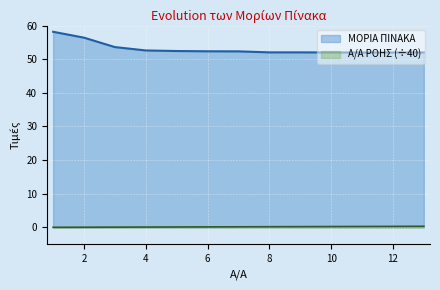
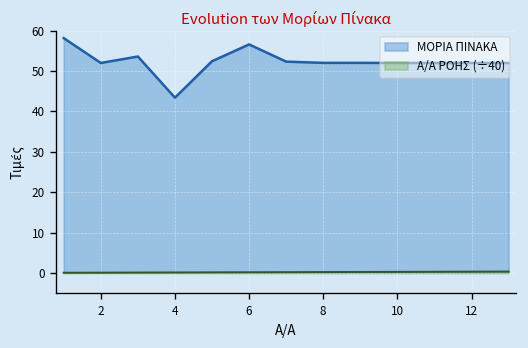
  {
    "ΜΟΡΙΑ ΠΙΝΑΚΑ": {
-     "2": 56,
-     "4": 53,
-     "6": 52,
+     "2": 52,
+     "4": 43,
+     "6": 57,
      "8": 52
    },
    "Α/Α ΡΟΗΣ (÷40)": {
      "2": 0,
      "4": 0,
      "6": 0,
      "8": 0,
      "10": 0,
      "12": 0
    }
  }
